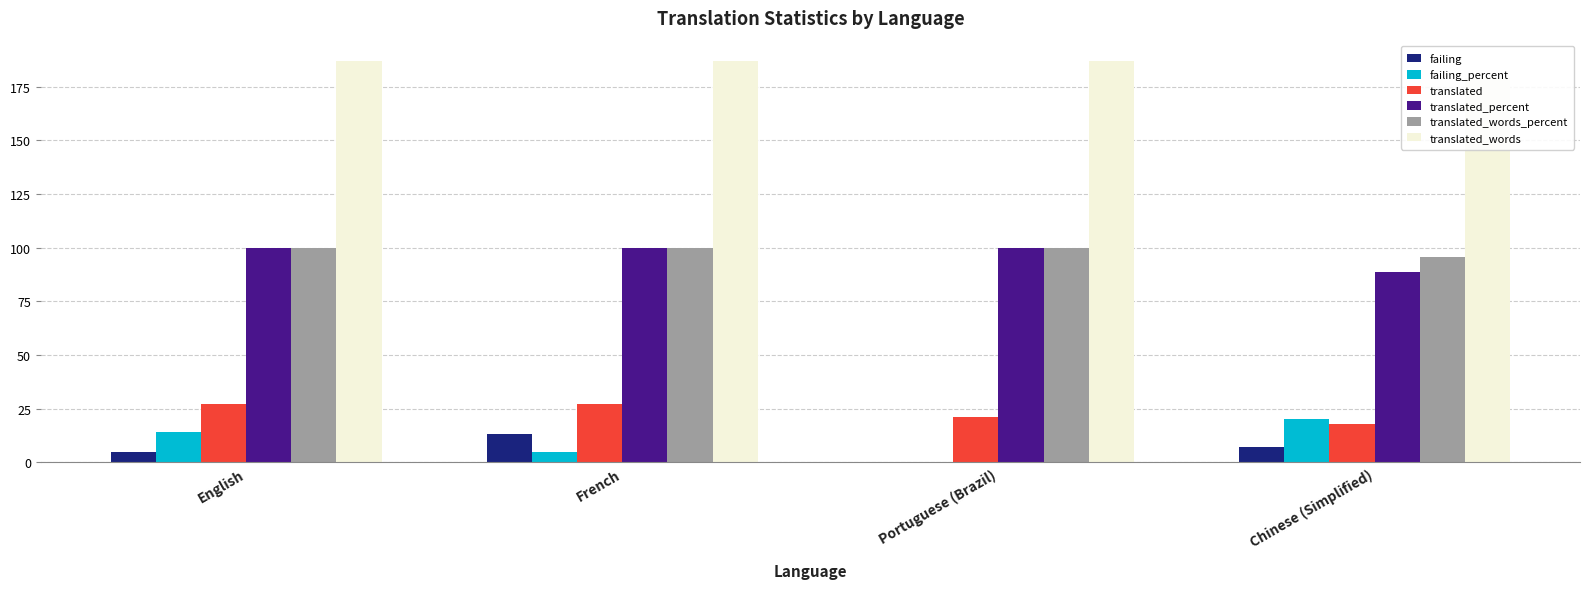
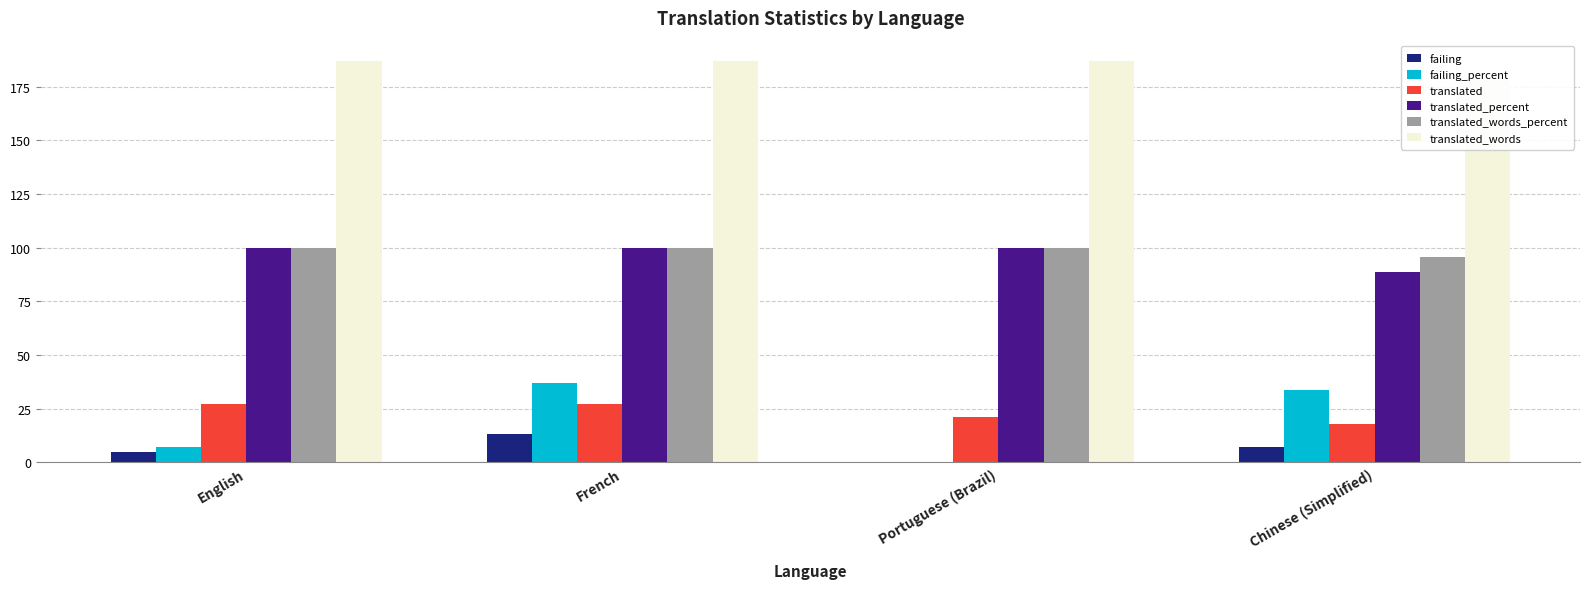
  {
    "failing_percent": {
-     "English": 14,
-     "French": 5,
+     "English": 7,
+     "French": 37,
      "Portuguese (Brazil)": 0,
-     "Chinese (Simplified)": 20
+     "Chinese (Simplified)": 34
    },
    "translated": {
      "English": 27,
      "French": 27,
      "Portuguese (Brazil)": 21,
      "Chinese (Simplified)": 18
    },
    "translated_words_percent": {
      "English": 100,
      "French": 100,
      "Portuguese (Brazil)": 100,
      "Chinese (Simplified)": 96
    },
    "translated_words": {
      "English": 187,
      "French": 187,
      "Portuguese (Brazil)": 187
    }
  }
